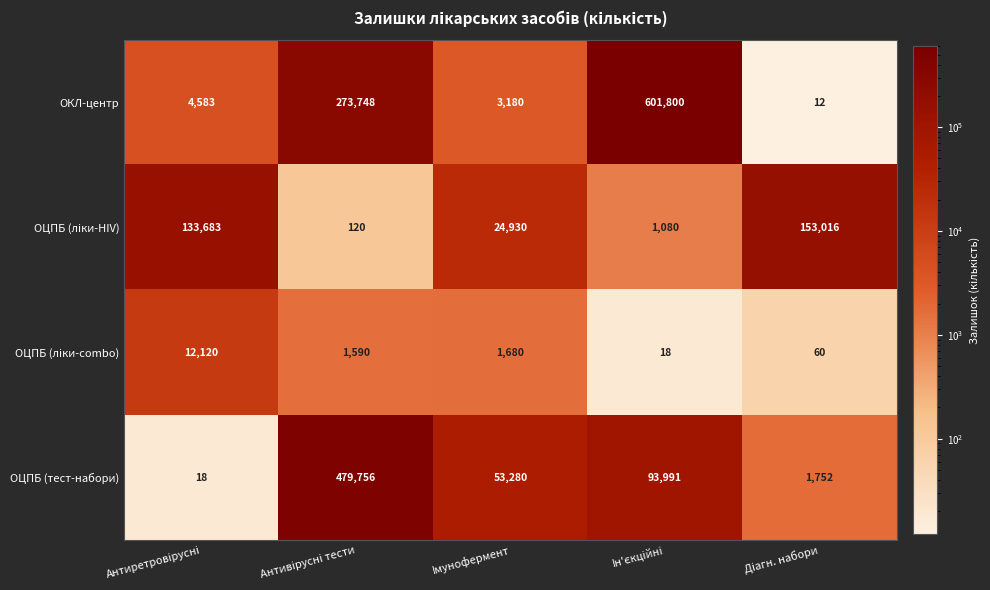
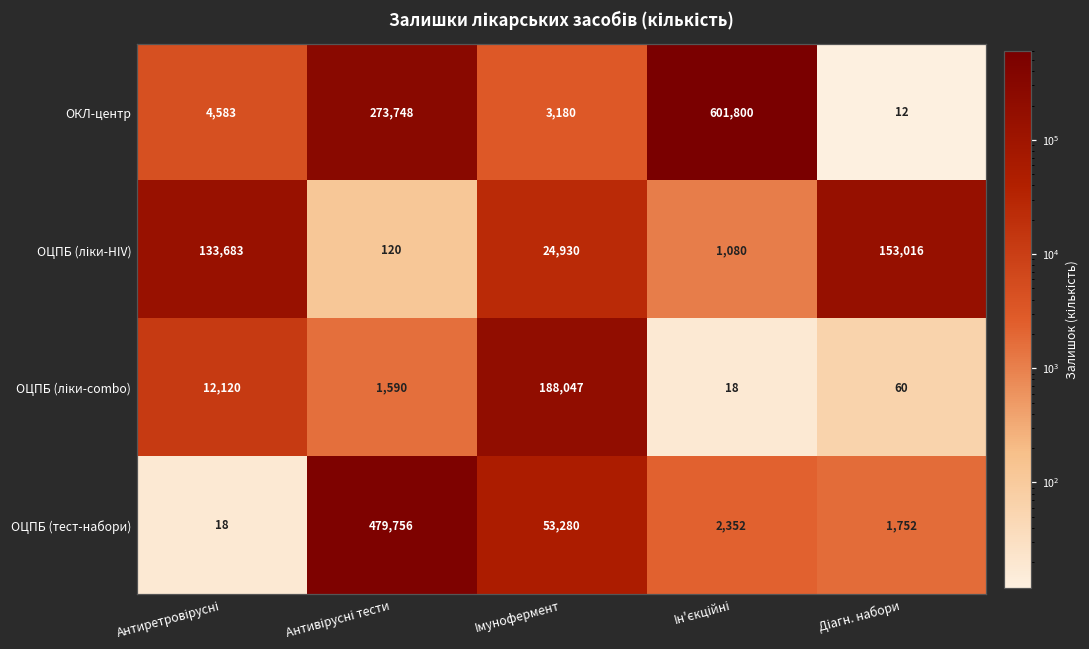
  {
    "ОКЛ-центр": {
      "Антиретровірусні": "4,583",
      "Антивірусні тести": "273,748",
      "Імунофермент": "3,180",
      "Ін'єкційні": "601,800",
      "Діагн. набори": "12"
    },
    "ОЦПБ (ліки-HIV)": {
      "Антиретровірусні": "133,683",
      "Антивірусні тести": "120",
      "Імунофермент": "24,930",
      "Ін'єкційні": "1,080",
      "Діагн. набори": "153,016"
    },
    "ОЦПБ (ліки-combo)": {
      "Антиретровірусні": "12,120",
      "Антивірусні тести": "1,590",
-     "Імунофермент": "1,680",
+     "Імунофермент": "188,047",
      "Ін'єкційні": "18",
      "Діагн. набори": "60"
    },
    "ОЦПБ (тест-набори)": {
      "Антиретровірусні": "18",
      "Антивірусні тести": "479,756",
      "Імунофермент": "53,280",
-     "Ін'єкційні": "93,991",
+     "Ін'єкційні": "2,352",
      "Діагн. набори": "1,752"
    }
  }
